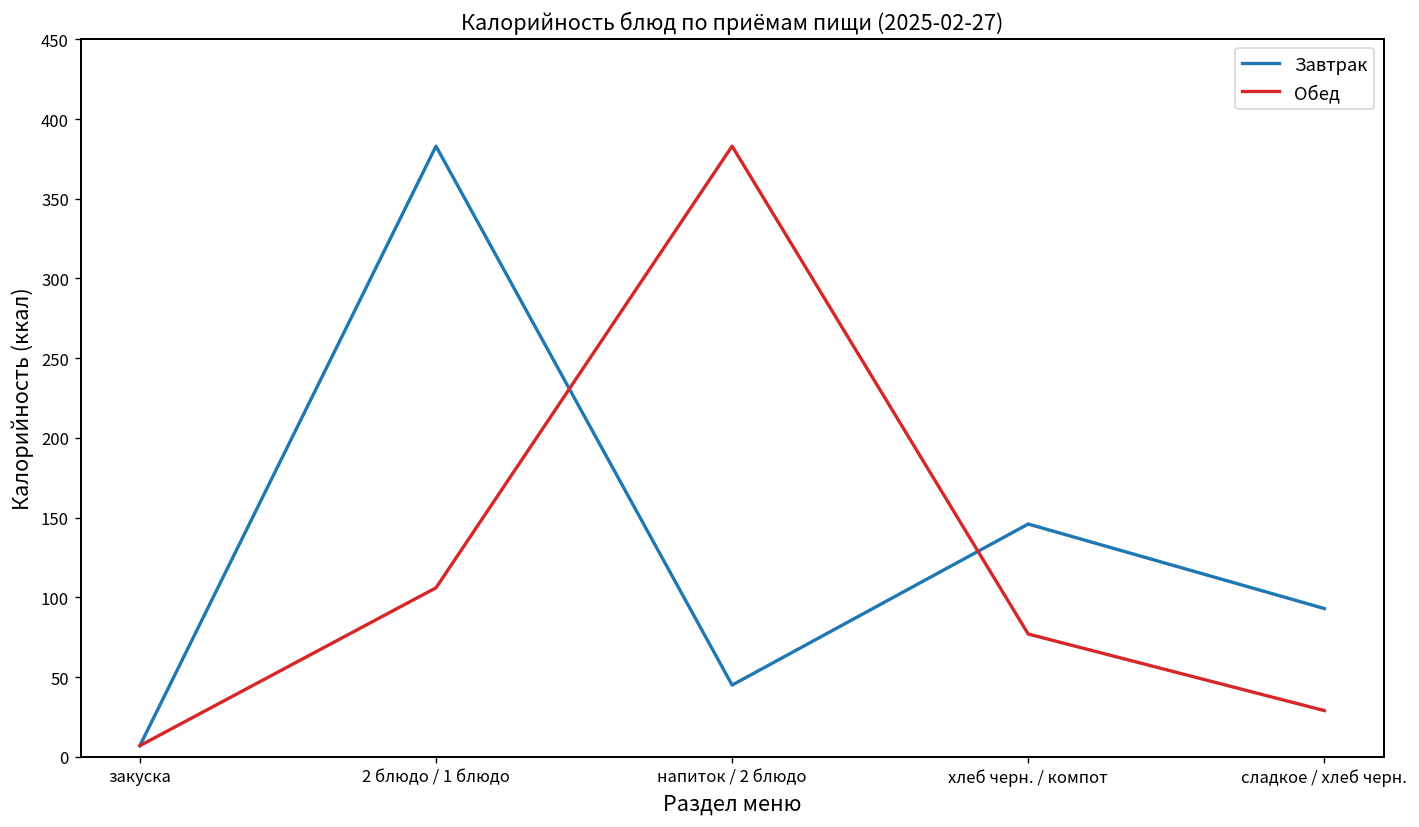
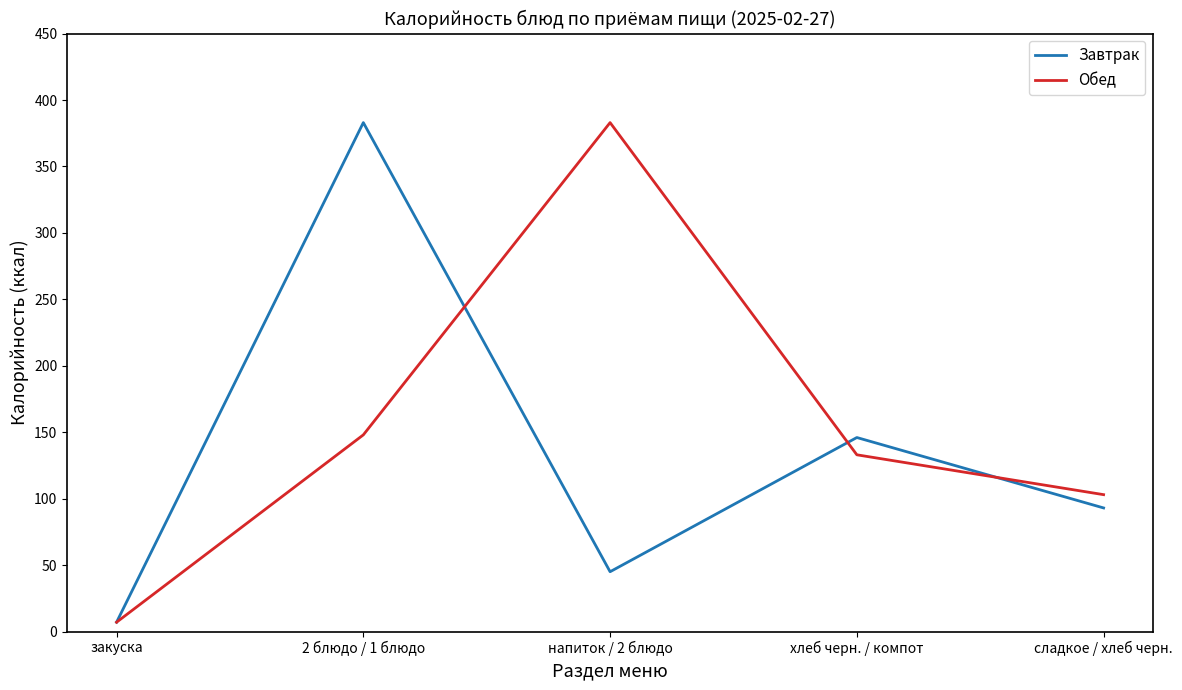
  {
    "Завтрак": {
      "2 блюдо / 1 блюдо": 383,
      "напиток / 2 блюдо": 45,
      "хлеб черн. / компот": 146,
      "сладкое / хлеб черн.": 93
    },
    "Обед": {
-     "2 блюдо / 1 блюдо": 106,
+     "2 блюдо / 1 блюдо": 148,
      "напиток / 2 блюдо": 383,
-     "хлеб черн. / компот": 77,
-     "сладкое / хлеб черн.": 29
+     "хлеб черн. / компот": 133,
+     "сладкое / хлеб черн.": 103
    }
  }
